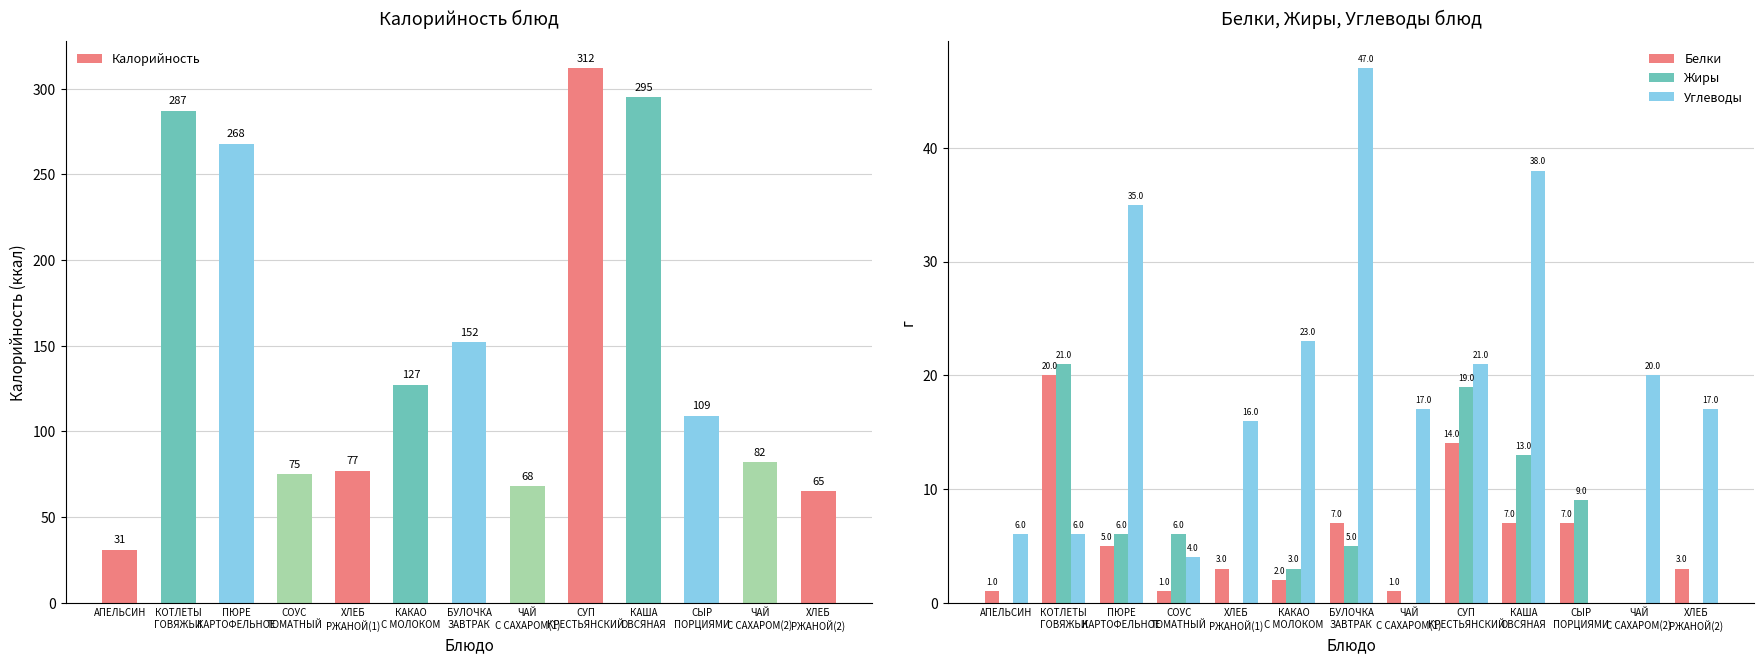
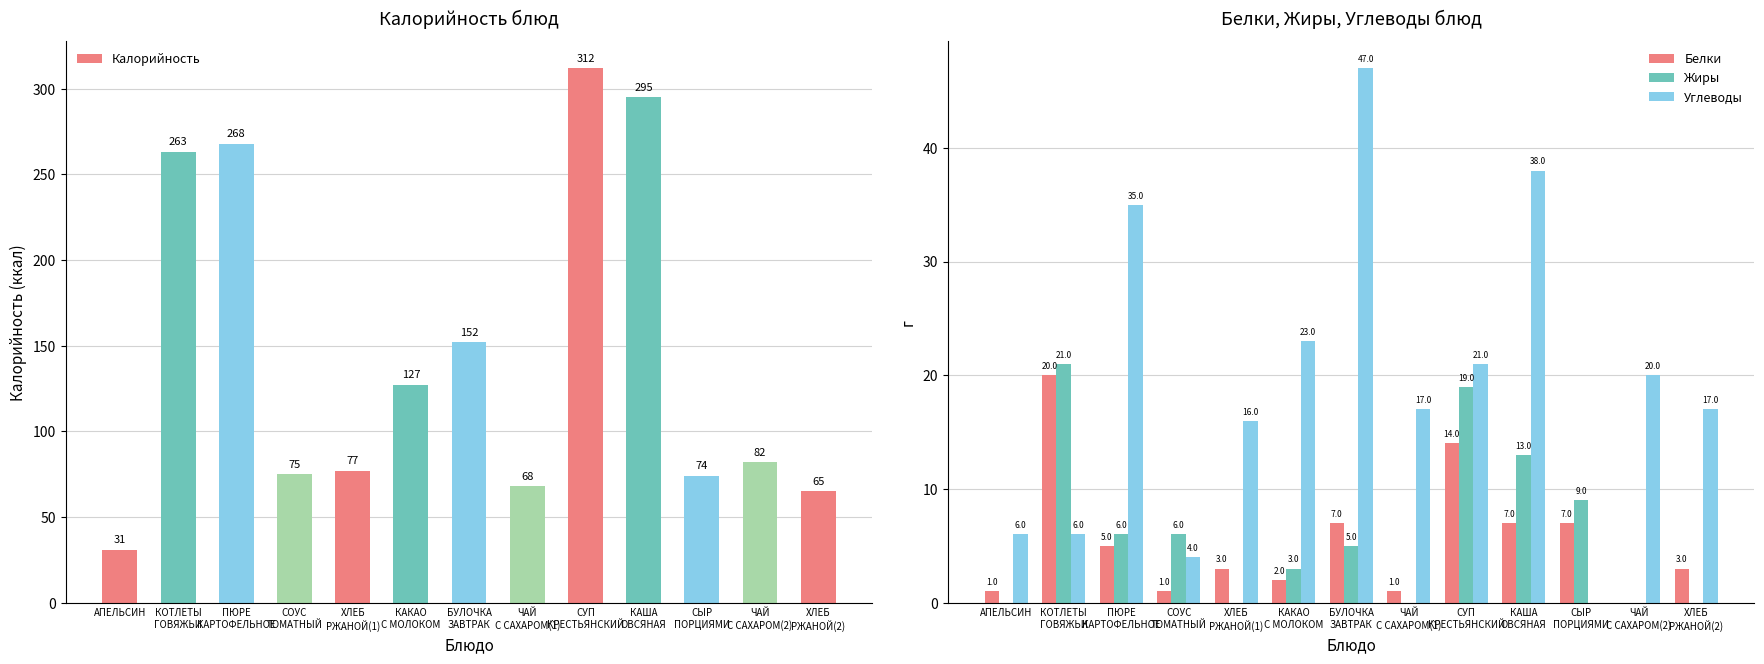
  {
    "Калорийность блюд": {
      "АПЕЛЬСИН": 31,
-     "КОТЛЕТЫ ГОВЯЖЬИ": 287,
+     "КОТЛЕТЫ ГОВЯЖЬИ": 263,
      "ПЮРЕ КАРТОФЕЛЬНОЕ": 268,
      "ХЛЕБ РЖАНОЙ(1)": 77,
      "КАКАО С МОЛОКОМ": 127,
      "БУЛОЧКА ЗАВТРАК": 152,
      "КАША ОВСЯНАЯ": 295,
-     "СЫР ПОРЦИЯМИ": 109,
+     "СЫР ПОРЦИЯМИ": 74,
      "ЧАЙ С САХАРОМ(2)": 82,
      "ХЛЕБ РЖАНОЙ(2)": 65
    }
  }
